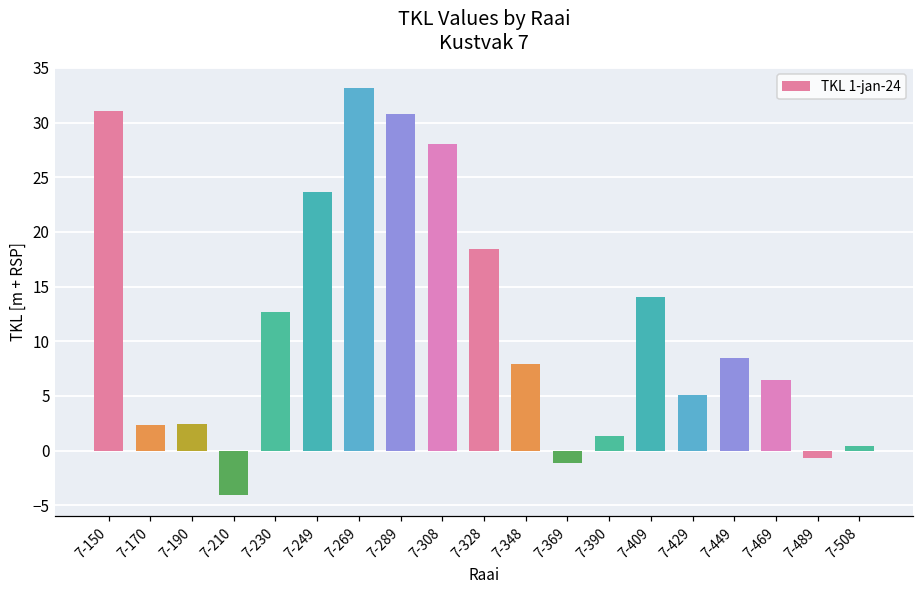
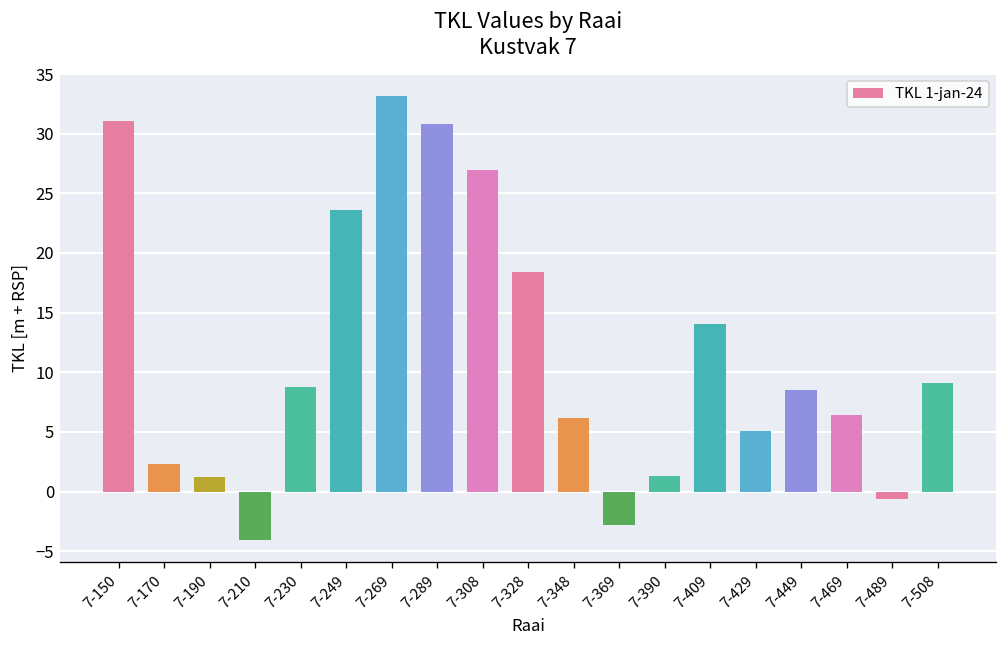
  {
    "7-150": 31,
    "7-170": 2,
-   "7-190": 2,
+   "7-190": 1,
    "7-210": -4,
-   "7-230": 13,
+   "7-230": 9,
    "7-249": 24,
    "7-269": 33,
    "7-289": 31,
-   "7-308": 28,
+   "7-308": 27,
    "7-328": 18,
-   "7-348": 8,
-   "7-369": -1,
+   "7-348": 6,
+   "7-369": -3,
    "7-390": 1,
    "7-409": 14,
    "7-429": 5,
    "7-449": 9,
    "7-469": 6,
    "7-489": -1,
-   "7-508": 0
+   "7-508": 9
  }
